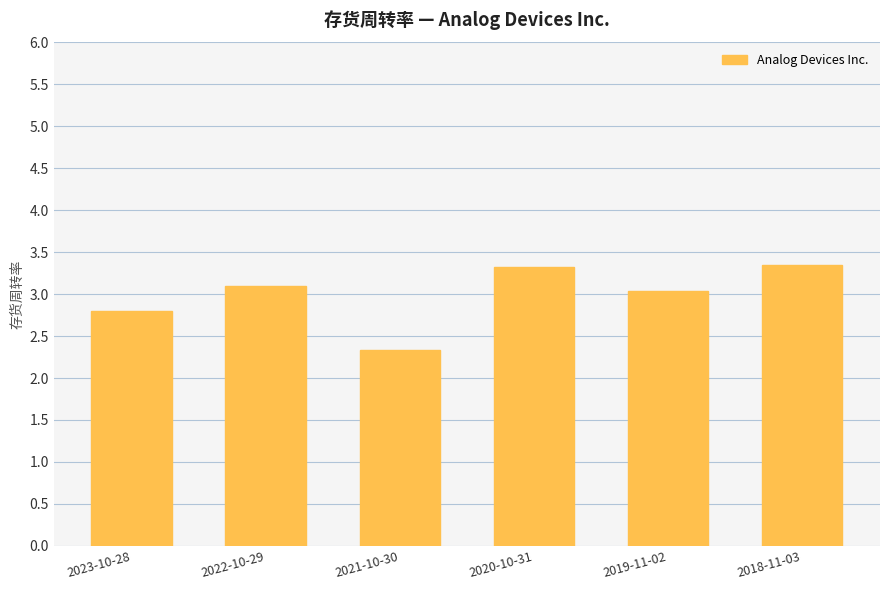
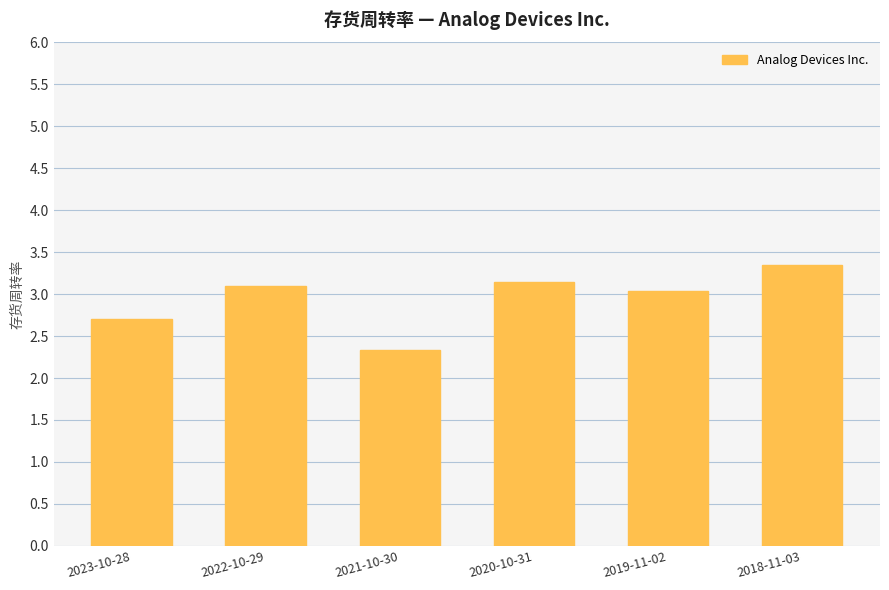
  {
-   "2023-10-28": 2.8,
+   "2023-10-28": 2.7,
    "2022-10-29": 3.1,
    "2021-10-30": 2.3,
-   "2020-10-31": 3.3,
+   "2020-10-31": 3.1,
    "2019-11-02": 3.0,
    "2018-11-03": 3.4
  }
